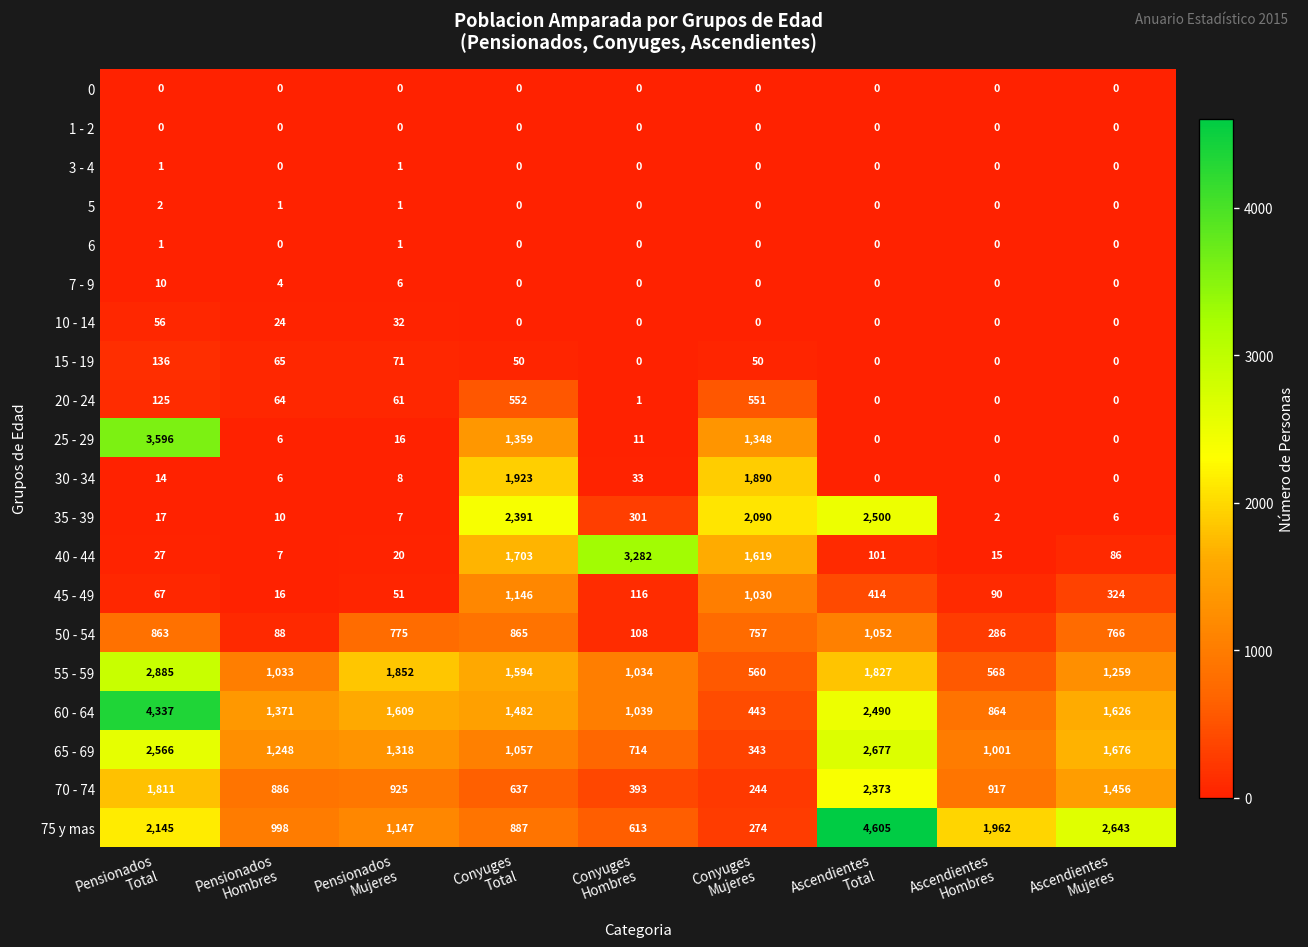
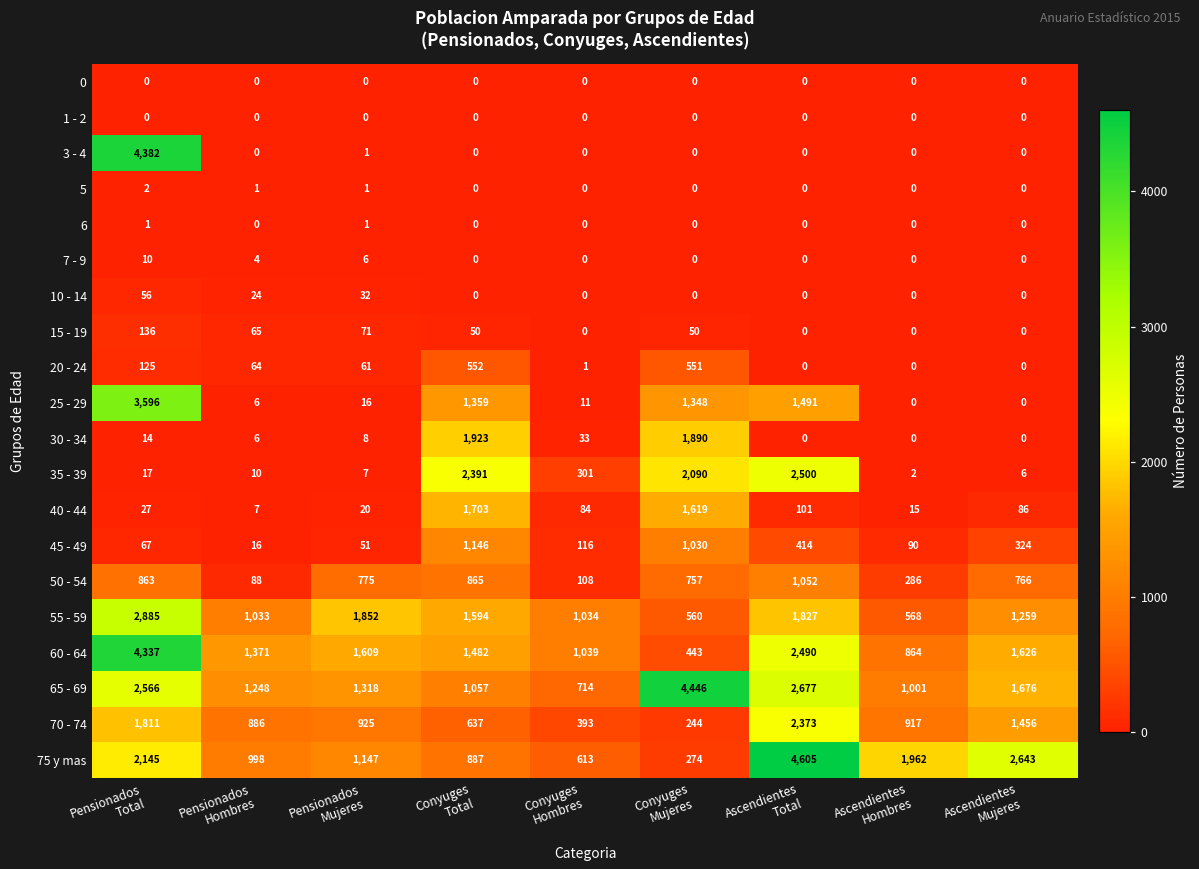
  {
    "0": {
      "Pensionados Total": "0",
      "Pensionados Hombres": "0",
      "Pensionados Mujeres": "0",
      "Conyuges Total": "0",
      "Conyuges Hombres": "0",
      "Conyuges Mujeres": "0",
      "Ascendientes Total": "0",
      "Ascendientes Hombres": "0",
      "Ascendientes Mujeres": "0"
    },
    "1 - 2": {
      "Pensionados Total": "0",
      "Pensionados Hombres": "0",
      "Pensionados Mujeres": "0",
      "Conyuges Total": "0",
      "Conyuges Hombres": "0",
      "Conyuges Mujeres": "0",
      "Ascendientes Total": "0",
      "Ascendientes Hombres": "0",
      "Ascendientes Mujeres": "0"
    },
    "3 - 4": {
-     "Pensionados Total": "1",
+     "Pensionados Total": "4,382",
      "Pensionados Hombres": "0",
      "Pensionados Mujeres": "1",
      "Conyuges Total": "0",
      "Conyuges Hombres": "0",
      "Conyuges Mujeres": "0",
      "Ascendientes Total": "0",
      "Ascendientes Hombres": "0",
      "Ascendientes Mujeres": "0"
    },
    "5": {
      "Pensionados Total": "2",
      "Pensionados Hombres": "1",
      "Pensionados Mujeres": "1",
      "Conyuges Total": "0",
      "Conyuges Hombres": "0",
      "Conyuges Mujeres": "0",
      "Ascendientes Total": "0",
      "Ascendientes Hombres": "0",
      "Ascendientes Mujeres": "0"
    },
    "6": {
      "Pensionados Total": "1",
      "Pensionados Hombres": "0",
      "Pensionados Mujeres": "1",
      "Conyuges Total": "0",
      "Conyuges Hombres": "0",
      "Conyuges Mujeres": "0",
      "Ascendientes Total": "0",
      "Ascendientes Hombres": "0",
      "Ascendientes Mujeres": "0"
    },
    "7 - 9": {
      "Pensionados Total": "10",
      "Pensionados Hombres": "4",
      "Pensionados Mujeres": "6",
      "Conyuges Total": "0",
      "Conyuges Hombres": "0",
      "Conyuges Mujeres": "0",
      "Ascendientes Total": "0",
      "Ascendientes Hombres": "0",
      "Ascendientes Mujeres": "0"
    },
    "10 - 14": {
      "Pensionados Total": "56",
      "Pensionados Hombres": "24",
      "Pensionados Mujeres": "32",
      "Conyuges Total": "0",
      "Conyuges Hombres": "0",
      "Conyuges Mujeres": "0",
      "Ascendientes Total": "0",
      "Ascendientes Hombres": "0",
      "Ascendientes Mujeres": "0"
    },
    "15 - 19": {
      "Pensionados Total": "136",
      "Pensionados Hombres": "65",
      "Pensionados Mujeres": "71",
      "Conyuges Total": "50",
      "Conyuges Hombres": "0",
      "Conyuges Mujeres": "50",
      "Ascendientes Total": "0",
      "Ascendientes Hombres": "0",
      "Ascendientes Mujeres": "0"
    },
    "20 - 24": {
      "Pensionados Total": "125",
      "Pensionados Hombres": "64",
      "Pensionados Mujeres": "61",
      "Conyuges Total": "552",
      "Conyuges Hombres": "1",
      "Conyuges Mujeres": "551",
      "Ascendientes Total": "0",
      "Ascendientes Hombres": "0",
      "Ascendientes Mujeres": "0"
    },
    "25 - 29": {
      "Pensionados Total": "3,596",
      "Pensionados Hombres": "6",
      "Pensionados Mujeres": "16",
      "Conyuges Total": "1,359",
      "Conyuges Hombres": "11",
      "Conyuges Mujeres": "1,348",
-     "Ascendientes Total": "0",
+     "Ascendientes Total": "1,491",
      "Ascendientes Hombres": "0",
      "Ascendientes Mujeres": "0"
    },
    "30 - 34": {
      "Pensionados Total": "14",
      "Pensionados Hombres": "6",
      "Pensionados Mujeres": "8",
      "Conyuges Total": "1,923",
      "Conyuges Hombres": "33",
      "Conyuges Mujeres": "1,890",
      "Ascendientes Total": "0",
      "Ascendientes Hombres": "0",
      "Ascendientes Mujeres": "0"
    },
    "35 - 39": {
      "Pensionados Total": "17",
      "Pensionados Hombres": "10",
      "Pensionados Mujeres": "7",
      "Conyuges Total": "2,391",
      "Conyuges Hombres": "301",
      "Conyuges Mujeres": "2,090",
      "Ascendientes Total": "2,500",
      "Ascendientes Hombres": "2",
      "Ascendientes Mujeres": "6"
    },
    "40 - 44": {
      "Pensionados Total": "27",
      "Pensionados Hombres": "7",
      "Pensionados Mujeres": "20",
      "Conyuges Total": "1,703",
-     "Conyuges Hombres": "3,282",
+     "Conyuges Hombres": "84",
      "Conyuges Mujeres": "1,619",
      "Ascendientes Total": "101",
      "Ascendientes Hombres": "15",
      "Ascendientes Mujeres": "86"
    },
    "45 - 49": {
      "Pensionados Total": "67",
      "Pensionados Hombres": "16",
      "Pensionados Mujeres": "51",
      "Conyuges Total": "1,146",
      "Conyuges Hombres": "116",
      "Conyuges Mujeres": "1,030",
      "Ascendientes Total": "414",
      "Ascendientes Hombres": "90",
      "Ascendientes Mujeres": "324"
    },
    "50 - 54": {
      "Pensionados Total": "863",
      "Pensionados Hombres": "88",
      "Pensionados Mujeres": "775",
      "Conyuges Total": "865",
      "Conyuges Hombres": "108",
      "Conyuges Mujeres": "757",
      "Ascendientes Total": "1,052",
      "Ascendientes Hombres": "286",
      "Ascendientes Mujeres": "766"
    },
    "55 - 59": {
      "Pensionados Total": "2,885",
      "Pensionados Hombres": "1,033",
      "Pensionados Mujeres": "1,852",
      "Conyuges Total": "1,594",
      "Conyuges Hombres": "1,034",
      "Conyuges Mujeres": "560",
      "Ascendientes Total": "1,827",
      "Ascendientes Hombres": "568",
      "Ascendientes Mujeres": "1,259"
    },
    "60 - 64": {
      "Pensionados Total": "4,337",
      "Pensionados Hombres": "1,371",
      "Pensionados Mujeres": "1,609",
      "Conyuges Total": "1,482",
      "Conyuges Hombres": "1,039",
      "Conyuges Mujeres": "443",
      "Ascendientes Total": "2,490",
      "Ascendientes Hombres": "864",
      "Ascendientes Mujeres": "1,626"
    },
    "65 - 69": {
      "Pensionados Total": "2,566",
      "Pensionados Hombres": "1,248",
      "Pensionados Mujeres": "1,318",
      "Conyuges Total": "1,057",
      "Conyuges Hombres": "714",
-     "Conyuges Mujeres": "343",
+     "Conyuges Mujeres": "4,446",
      "Ascendientes Total": "2,677",
      "Ascendientes Hombres": "1,001",
      "Ascendientes Mujeres": "1,676"
    },
    "70 - 74": {
      "Pensionados Total": "1,811",
      "Pensionados Hombres": "886",
      "Pensionados Mujeres": "925",
      "Conyuges Total": "637",
      "Conyuges Hombres": "393",
      "Conyuges Mujeres": "244",
      "Ascendientes Total": "2,373",
      "Ascendientes Hombres": "917",
      "Ascendientes Mujeres": "1,456"
    },
    "75 y mas": {
      "Pensionados Total": "2,145",
      "Pensionados Hombres": "998",
      "Pensionados Mujeres": "1,147",
      "Conyuges Total": "887",
      "Conyuges Hombres": "613",
      "Conyuges Mujeres": "274",
      "Ascendientes Total": "4,605",
      "Ascendientes Hombres": "1,962",
      "Ascendientes Mujeres": "2,643"
    }
  }
